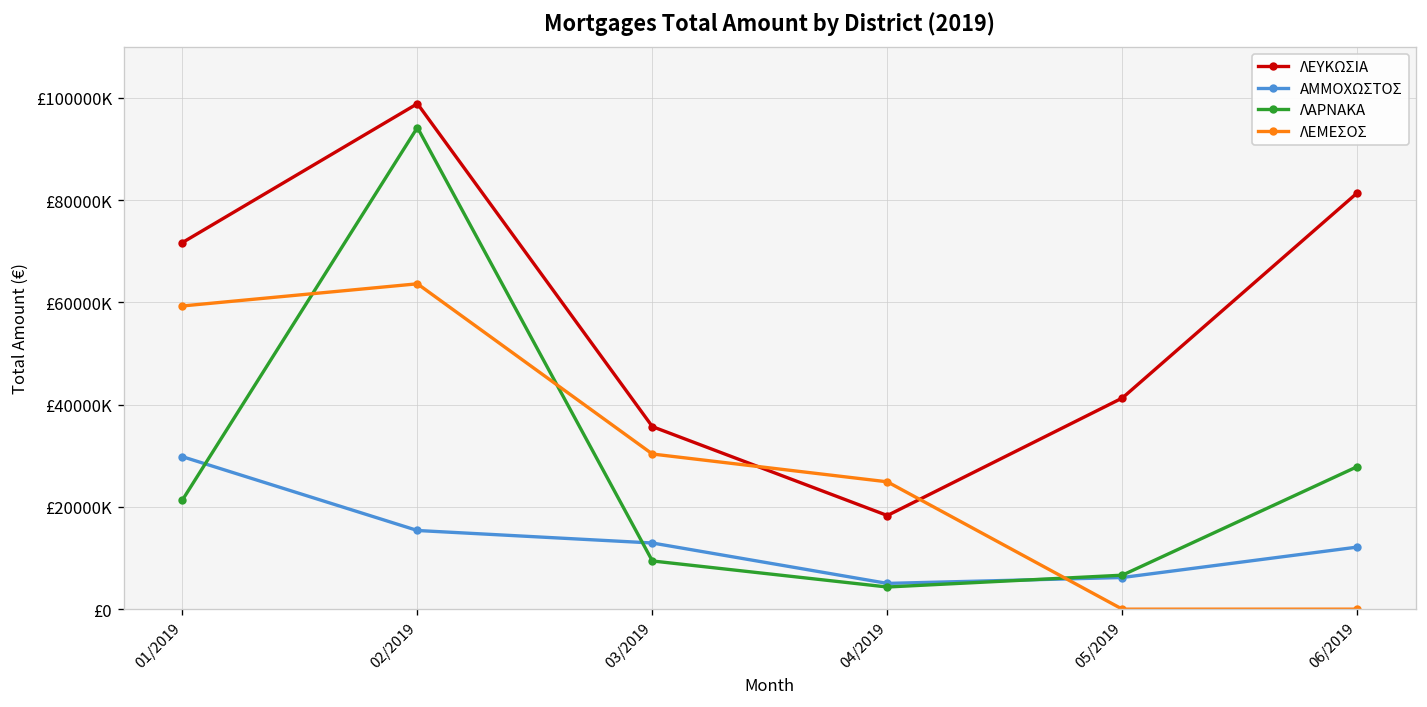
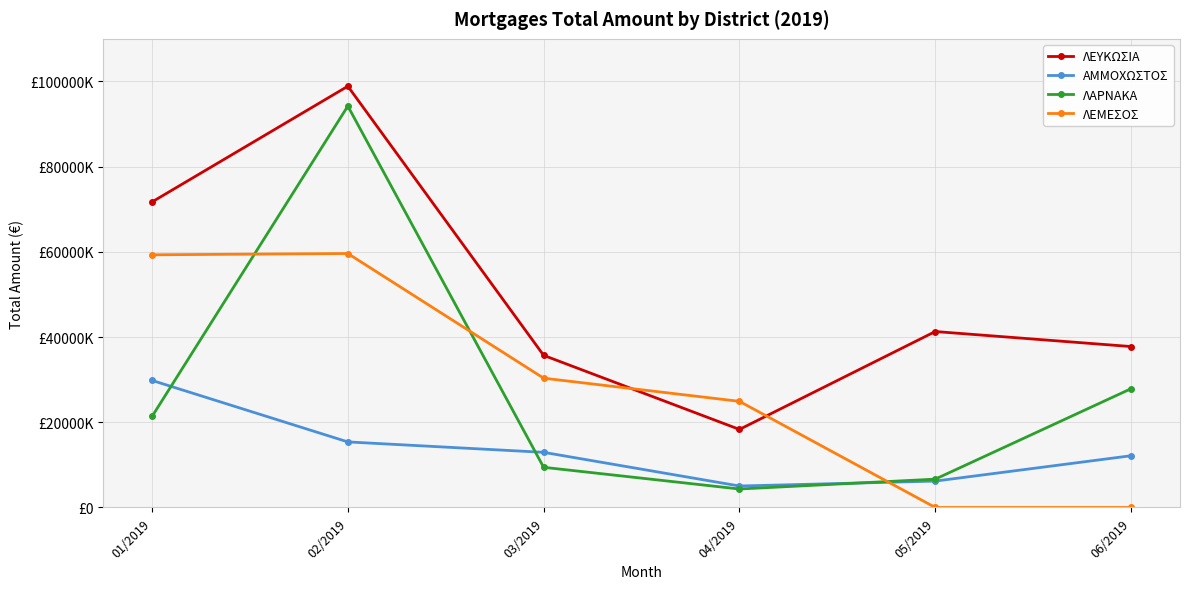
  {
    "ΛΕΥΚΩΣΙΑ": {
      "01/2019": "£72000000",
      "02/2019": "£99000000",
      "03/2019": "£36000000",
      "04/2019": "£18000000",
      "05/2019": "£41000000",
-     "06/2019": "£81000000"
+     "06/2019": "£38000000"
    },
    "ΑΜΜΟΧΩΣΤΟΣ": {
      "01/2019": "£30000000",
      "02/2019": "£15000000",
      "03/2019": "£13000000",
      "04/2019": "£5000000",
      "06/2019": "£12000000"
    },
    "ΛΑΡΝΑΚΑ": {
      "01/2019": "£21000000",
      "02/2019": "£94000000",
      "03/2019": "£9000000",
      "04/2019": "£4000000",
      "06/2019": "£28000000"
    },
    "ΛΕΜΕΣΟΣ": {
      "01/2019": "£59000000",
-     "02/2019": "£64000000",
+     "02/2019": "£60000000",
      "03/2019": "£30000000",
      "04/2019": "£25000000",
      "05/2019": "£0",
      "06/2019": "£0"
    }
  }
